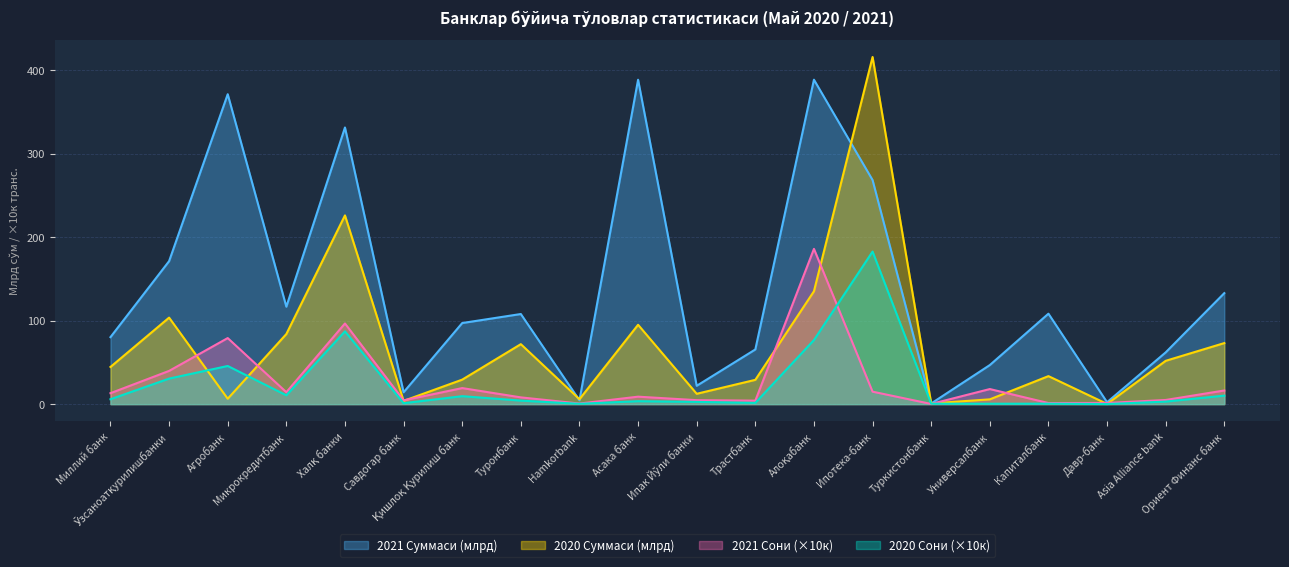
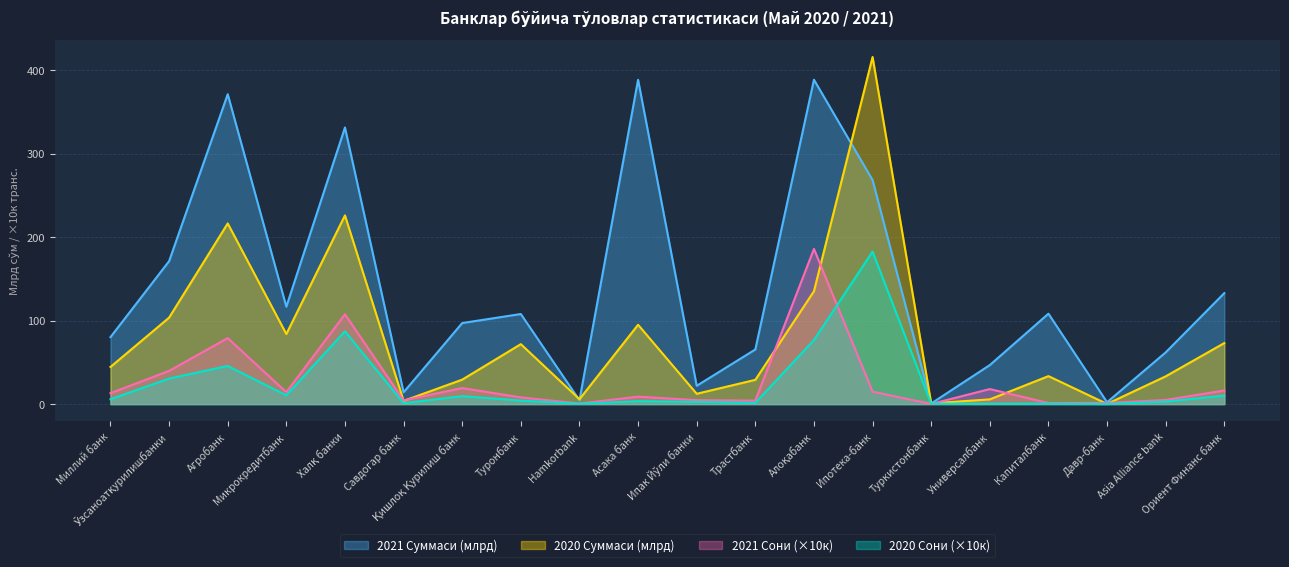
  {
    "2020 Суммаси (млрд)": {
      "Миллий банк": 40,
      "Ўзсаноатқурилишбанки": 100,
-     "Агробанк": 10,
+     "Агробанк": 220,
      "Микрокредитбанк": 80,
      "Халқ банки": 230,
      "Қишлоқ Қурилиш банк": 30,
      "Туронбанк": 70,
      "Асака банк": 100,
      "Ипак Йўли банки": 10,
      "Трастбанк": 30,
      "Алоқабанк": 140,
      "Ипотека-банк": 420,
      "Универсалбанк": 10,
      "Капиталбанк": 30,
-     "Asia Alliance bank": 50,
+     "Asia Alliance bank": 30,
      "Ориент Финанс банк": 70
    },
    "2021 Сони (×10к)": {
      "Миллий банк": 10,
      "Ўзсаноатқурилишбанки": 40,
      "Агробанк": 80,
      "Микрокредитбанк": 10,
-     "Халқ банки": 100,
+     "Халқ банки": 110,
      "Қишлоқ Қурилиш банк": 20,
      "Туронбанк": 10,
      "Асака банк": 10,
      "Алоқабанк": 190,
      "Ипотека-банк": 10,
      "Универсалбанк": 20,
      "Ориент Финанс банк": 20
    }
  }
